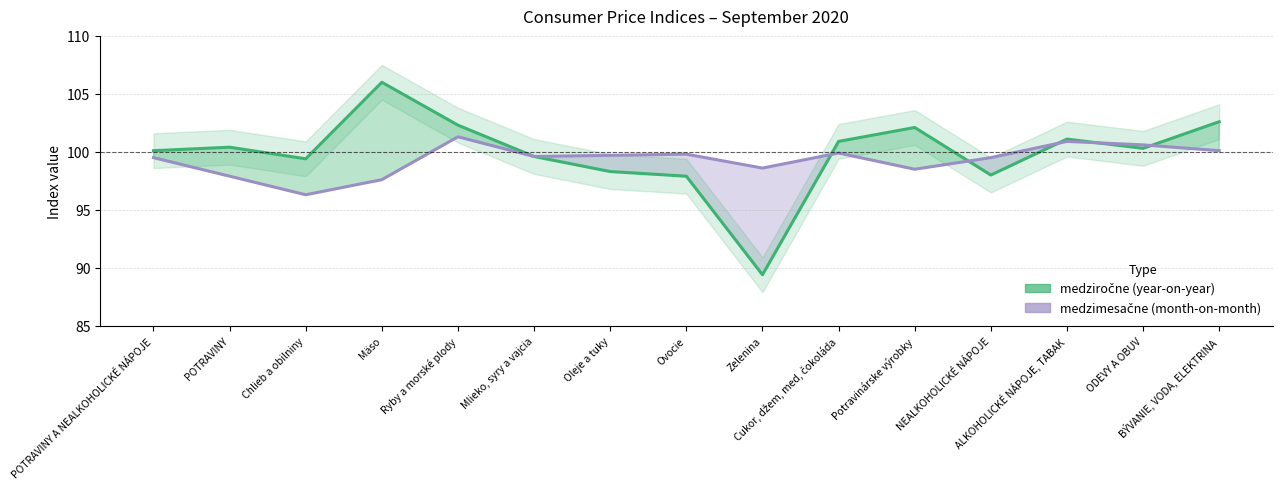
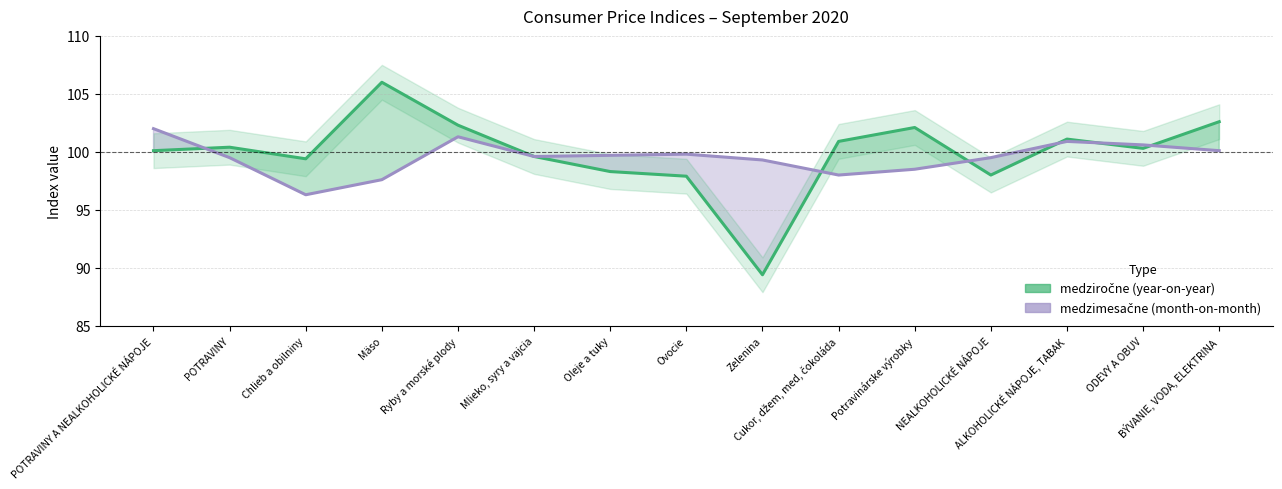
  {
    "medzimesačne (month-on-month)": {
-     "POTRAVINY A NEALKOHOLICKÉ NÁPOJE": 99.5,
-     "POTRAVINY": 97.9,
+     "POTRAVINY A NEALKOHOLICKÉ NÁPOJE": 102.0,
+     "POTRAVINY": 99.5,
      "Chlieb a obilniny": 96.3,
      "Mäso": 97.6,
      "Ryby a morské plody": 101.3,
      "Ovocie": 99.8,
-     "Zelenina": 98.6,
-     "Cukor, džem, med, čokoláda": 99.9,
+     "Zelenina": 99.3,
+     "Cukor, džem, med, čokoláda": 98.0,
      "Potravinárske výrobky": 98.5,
      "ODEVY A OBUV": 100.6,
      "BÝVANIE, VODA, ELEKTRINA": 100.1
    }
  }
